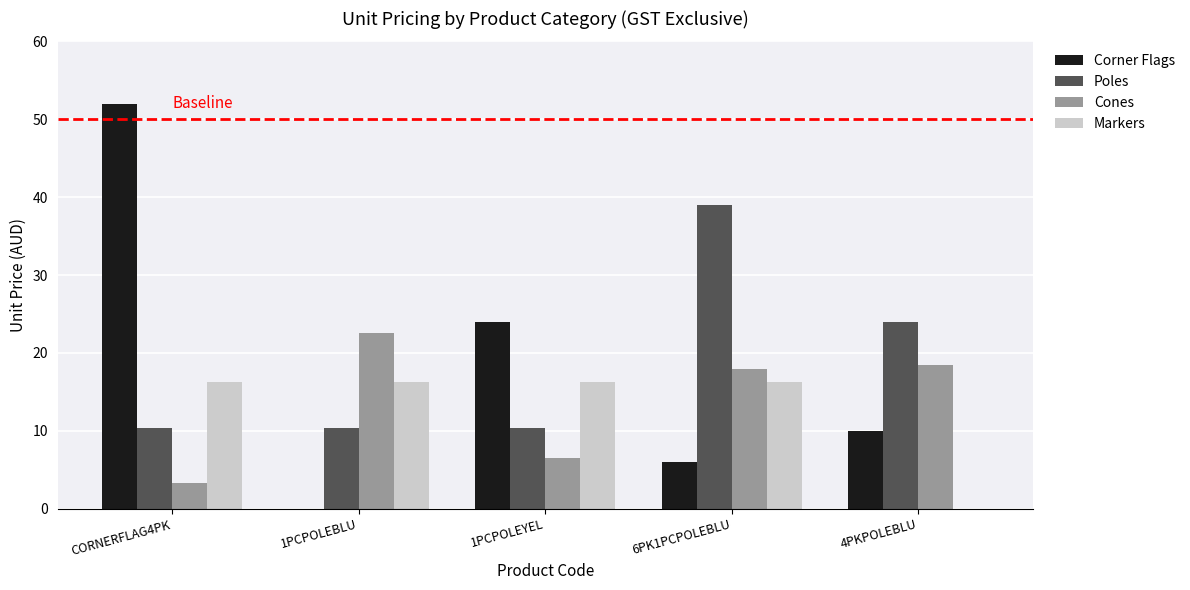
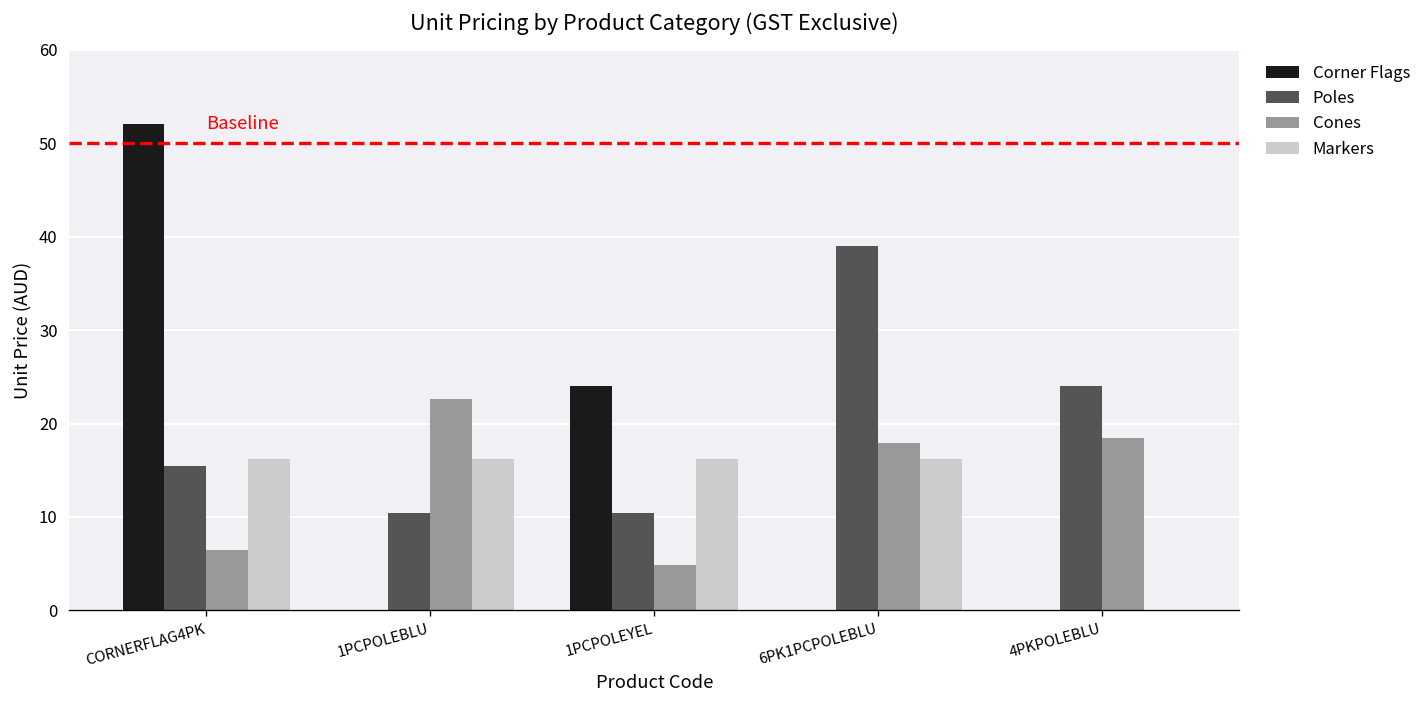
  {
    "Corner Flags": {
      "CORNERFLAG4PK": 52,
      "1PCPOLEBLU": 0,
      "1PCPOLEYEL": 24,
-     "6PK1PCPOLEBLU": 6,
-     "4PKPOLEBLU": 10
+     "6PK1PCPOLEBLU": 0,
+     "4PKPOLEBLU": 0
    },
    "Poles": {
-     "CORNERFLAG4PK": 10,
+     "CORNERFLAG4PK": 15,
      "1PCPOLEBLU": 10,
      "1PCPOLEYEL": 10,
      "6PK1PCPOLEBLU": 39,
      "4PKPOLEBLU": 24
    },
    "Cones": {
-     "CORNERFLAG4PK": 3,
+     "CORNERFLAG4PK": 7,
      "1PCPOLEBLU": 23,
-     "1PCPOLEYEL": 7,
+     "1PCPOLEYEL": 5,
      "6PK1PCPOLEBLU": 18,
      "4PKPOLEBLU": 18
    },
    "Markers": {
      "CORNERFLAG4PK": 16,
      "1PCPOLEBLU": 16,
      "1PCPOLEYEL": 16,
      "6PK1PCPOLEBLU": 16,
      "4PKPOLEBLU": 0
    }
  }
